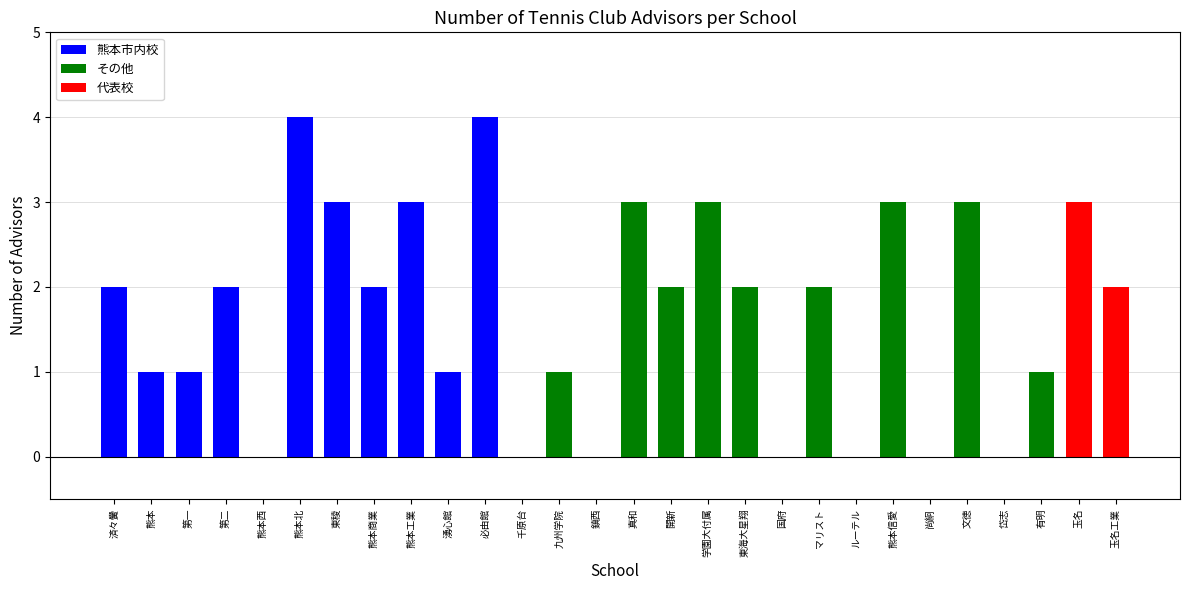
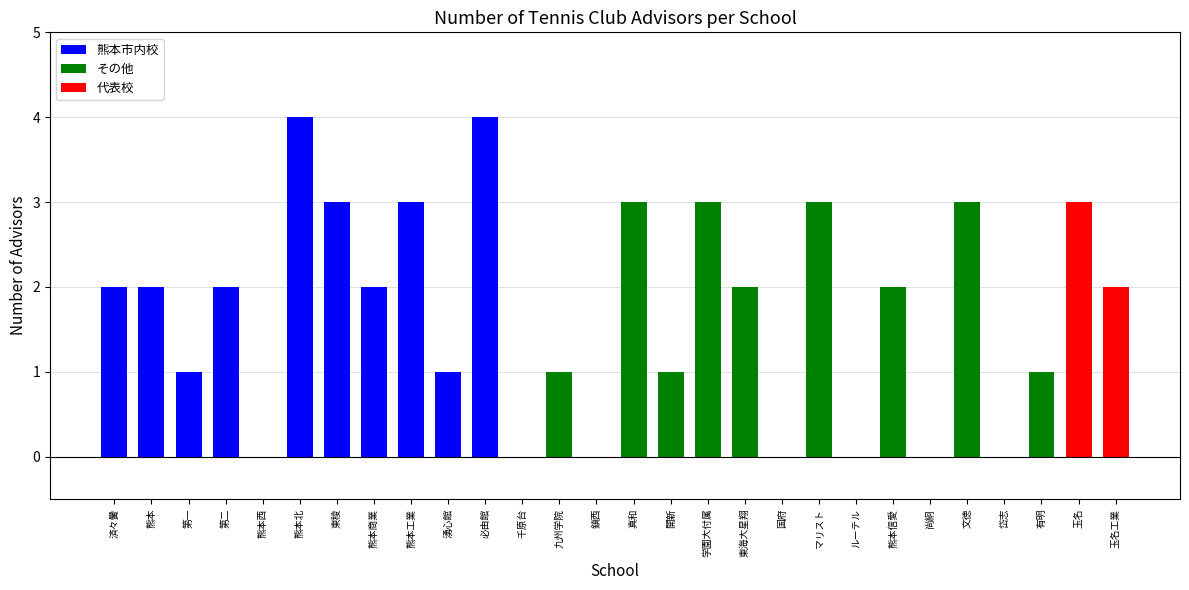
  {
    "済々黌": 2,
-   "熊本": 1,
+   "熊本": 2,
    "第一": 1,
    "第二": 2,
    "熊本西": 0,
    "熊本北": 4,
    "東稜": 3,
    "熊本商業": 2,
    "熊本工業": 3,
    "湧心館": 1,
    "必由館": 4,
    "千原台": 0,
    "九州学院": 1,
    "鎮西": 0,
    "真和": 3,
-   "開新": 2,
+   "開新": 1,
    "学園大付属": 3,
    "東海大星翔": 2,
    "国府": 0,
-   "マリスト": 2,
+   "マリスト": 3,
    "ルーテル": 0,
-   "熊本信愛": 3,
+   "熊本信愛": 2,
    "尚絅": 0,
    "文徳": 3,
    "岱志": 0,
    "有明": 1,
    "玉名": 3,
    "玉名工業": 2
  }
